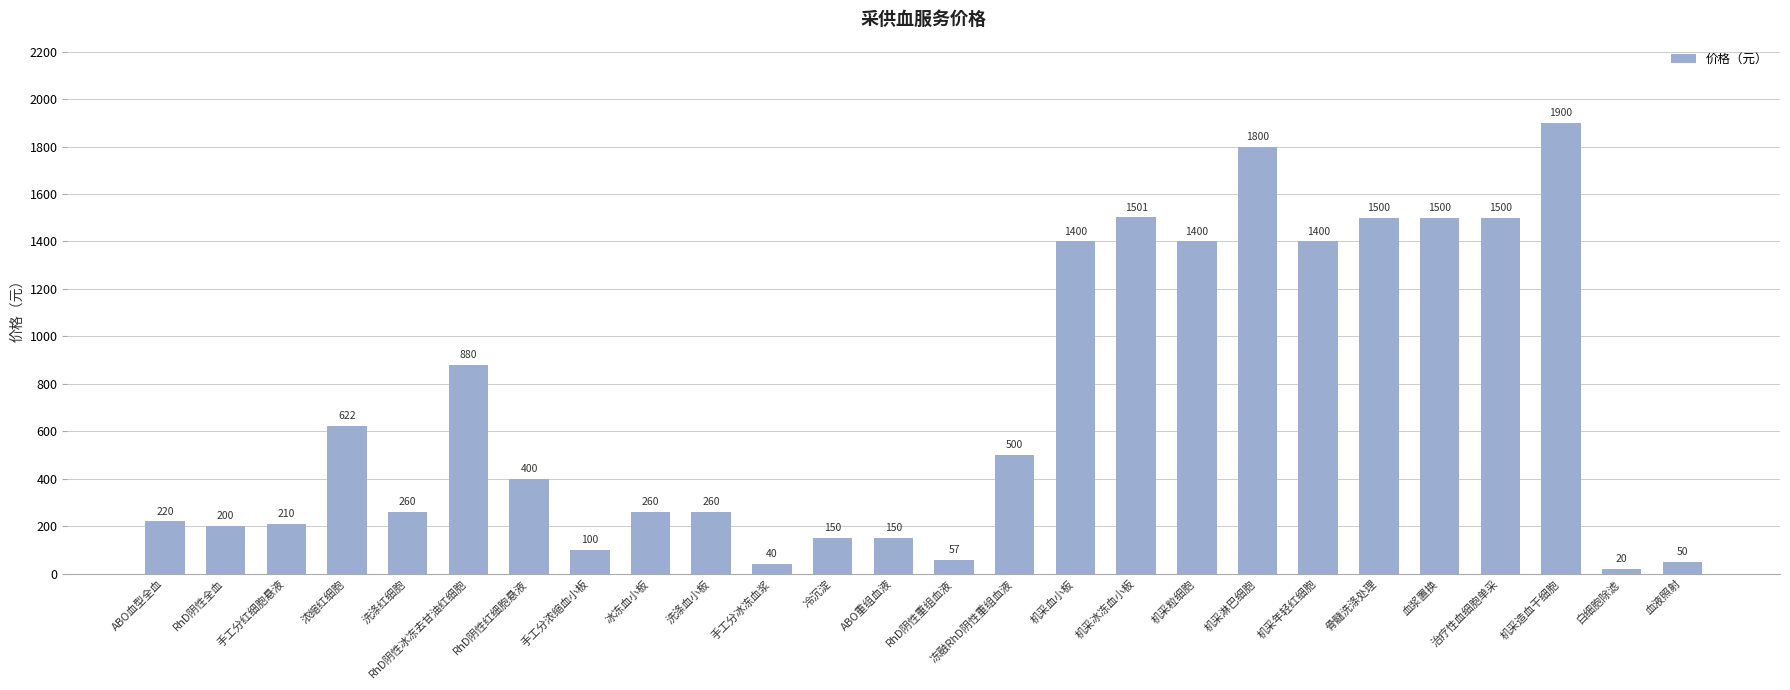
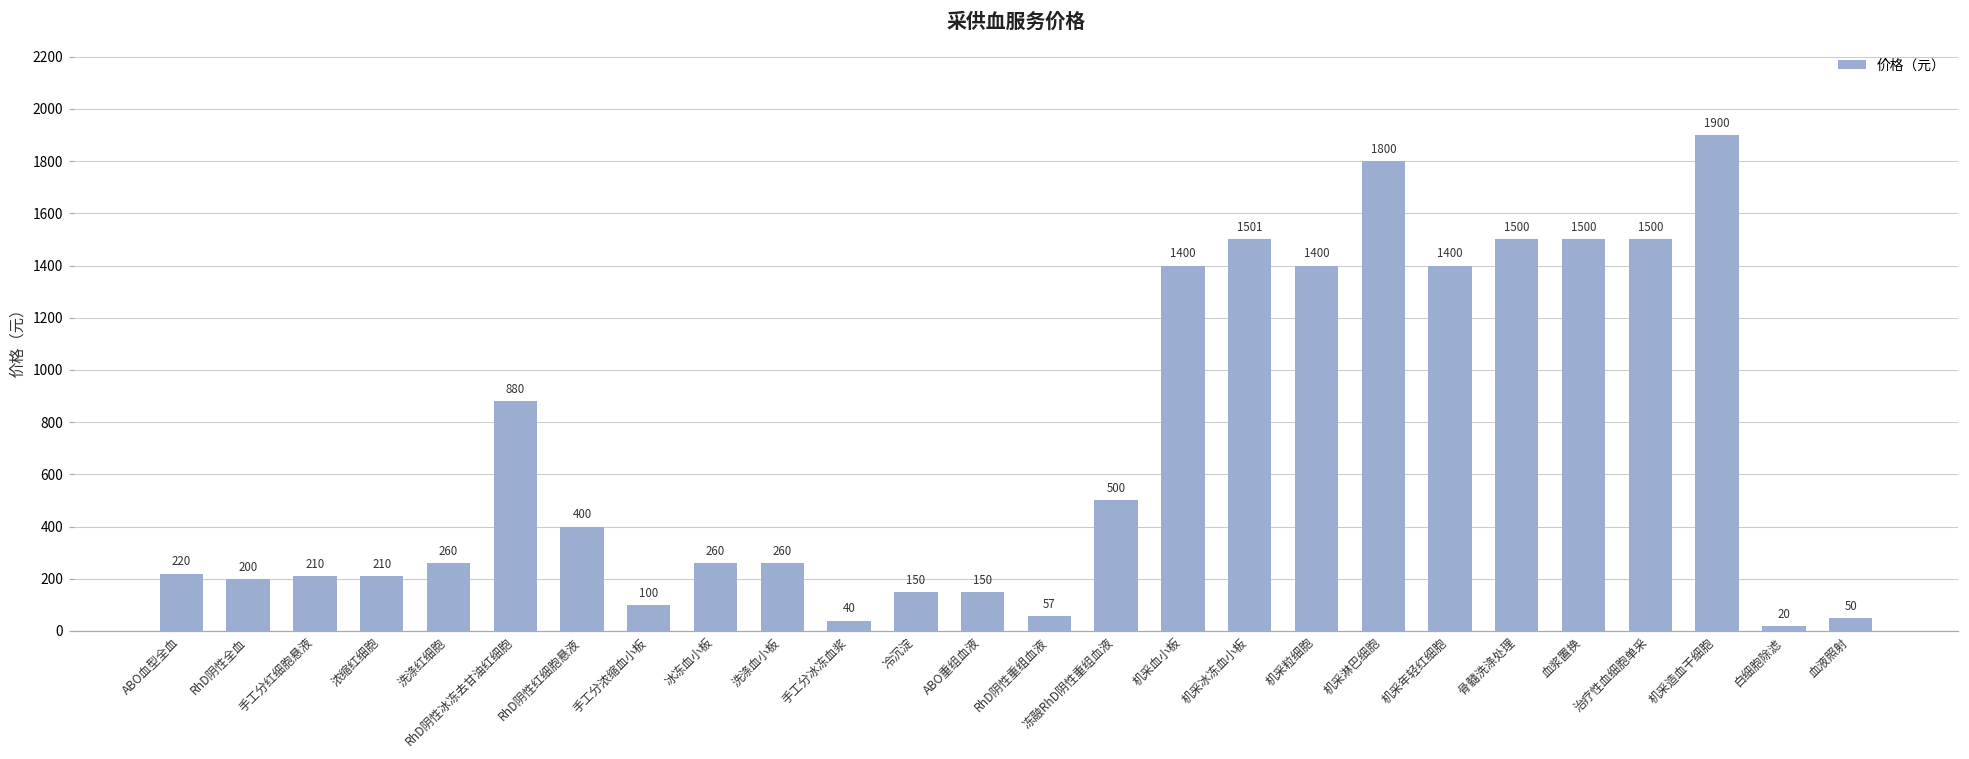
  {
    "ABO血型全血": 220,
    "RhD阴性全血": 200,
    "手工分红细胞悬液": 210,
-   "浓缩红细胞": 622,
+   "浓缩红细胞": 210,
    "洗涤红细胞": 260,
    "RhD阴性冰冻去甘油红细胞": 880,
    "RhD阴性红细胞悬液": 400,
    "手工分浓缩血小板": 100,
    "冰冻血小板": 260,
    "洗涤血小板": 260,
    "手工分冰冻血浆": 40,
    "冷沉淀": 150,
    "ABO重组血液": 150,
    "RhD阴性重组血液": 57,
    "冻融RhD阴性重组血液": 500,
    "机采血小板": 1400,
    "机采冰冻血小板": 1501,
    "机采粒细胞": 1400,
    "机采淋巴细胞": 1800,
    "机采年轻红细胞": 1400,
    "骨髓洗涤处理": 1500,
    "血浆置换": 1500,
    "治疗性血细胞单采": 1500,
    "机采造血干细胞": 1900,
    "白细胞除滤": 20,
    "血液照射": 50
  }
